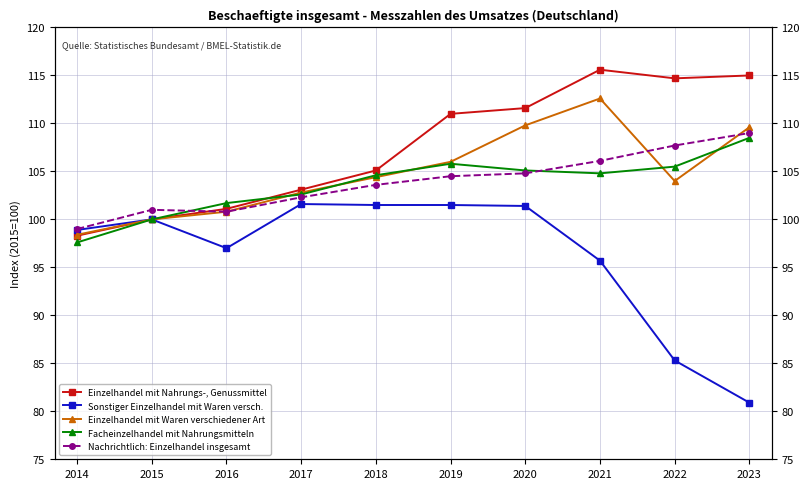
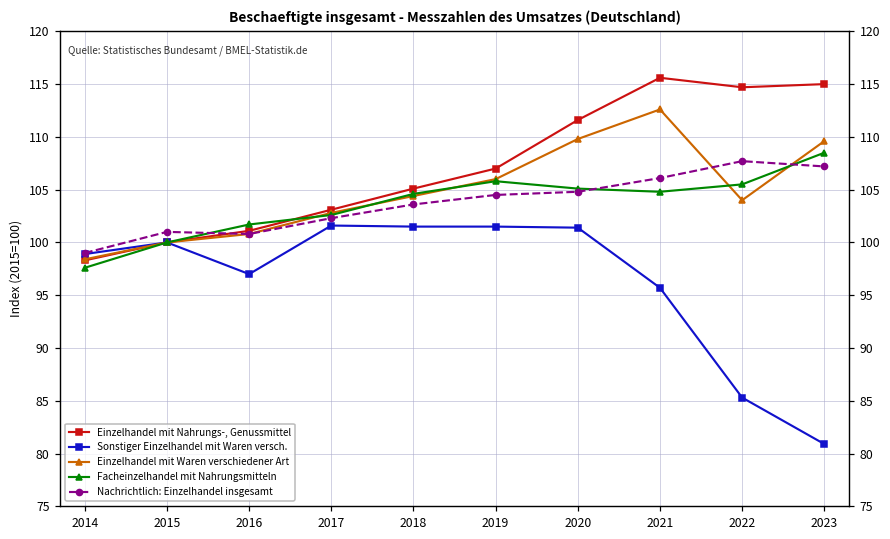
  {
    "Einzelhandel mit Nahrungs-, Genussmittel": {
      "2016": 101,
      "2017": 103,
      "2018": 105,
-     "2019": 111,
+     "2019": 107,
      "2020": 112,
      "2021": 116,
      "2022": 115,
      "2023": 115
    },
    "Sonstiger Einzelhandel mit Waren versch.": {
      "2016": 97,
      "2017": 102,
      "2018": 102,
      "2019": 102,
      "2020": 101,
      "2021": 96,
      "2022": 85,
      "2023": 81
    },
    "Einzelhandel mit Waren verschiedener Art": {
      "2020": 110,
      "2021": 113,
      "2022": 104,
      "2023": 110
    },
    "Facheinzelhandel mit Nahrungsmitteln": {
      "2014": 98,
      "2016": 102,
      "2020": 105,
      "2021": 105,
      "2022": 106,
      "2023": 109
    },
    "Nachrichtlich: Einzelhandel insgesamt": {
      "2015": 101,
      "2017": 102,
      "2018": 104,
      "2019": 105,
      "2020": 105,
      "2021": 106,
      "2022": 108,
-     "2023": 109
+     "2023": 107
    }
  }
